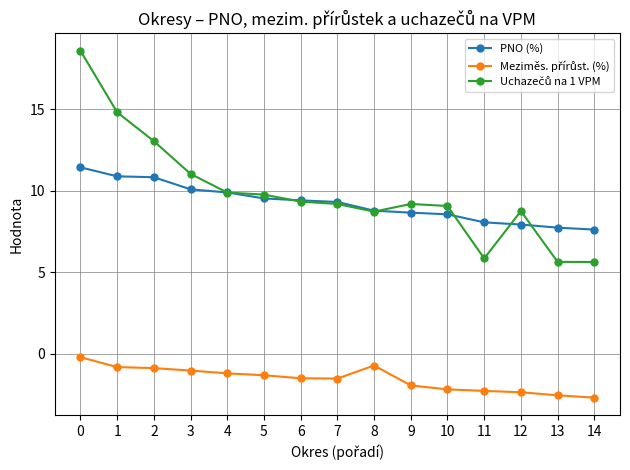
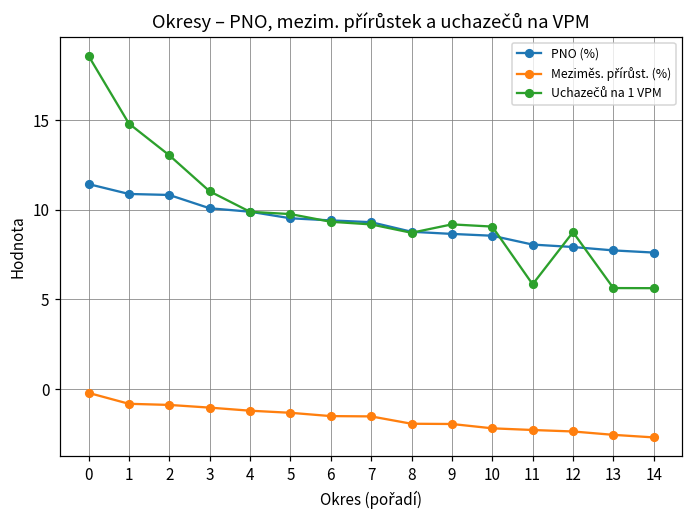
  {
    "PNO (%)": {
      "0": 11.4,
      "1": 10.9,
      "2": 10.8,
      "3": 10.1,
      "5": 9.5,
      "9": 8.7,
      "10": 8.6,
      "11": 8.1,
      "12": 7.9,
      "13": 7.7,
      "14": 7.6
    },
    "Meziměs. přírůst. (%)": {
      "0": -0.2,
      "1": -0.8,
      "2": -0.9,
      "3": -1.0,
      "4": -1.2,
      "5": -1.3,
      "6": -1.5,
      "7": -1.5,
-     "8": -0.7,
+     "8": -1.9,
      "9": -1.9,
      "10": -2.2,
      "11": -2.3,
      "12": -2.4,
      "13": -2.5,
      "14": -2.7
    },
    "Uchazečů na 1 VPM": {
      "0": 18.6,
      "1": 14.8,
      "2": 13.0,
      "3": 11.0,
      "5": 9.8,
      "9": 9.2,
      "10": 9.1,
      "11": 5.8,
      "12": 8.8,
      "13": 5.6,
      "14": 5.6
    }
  }
